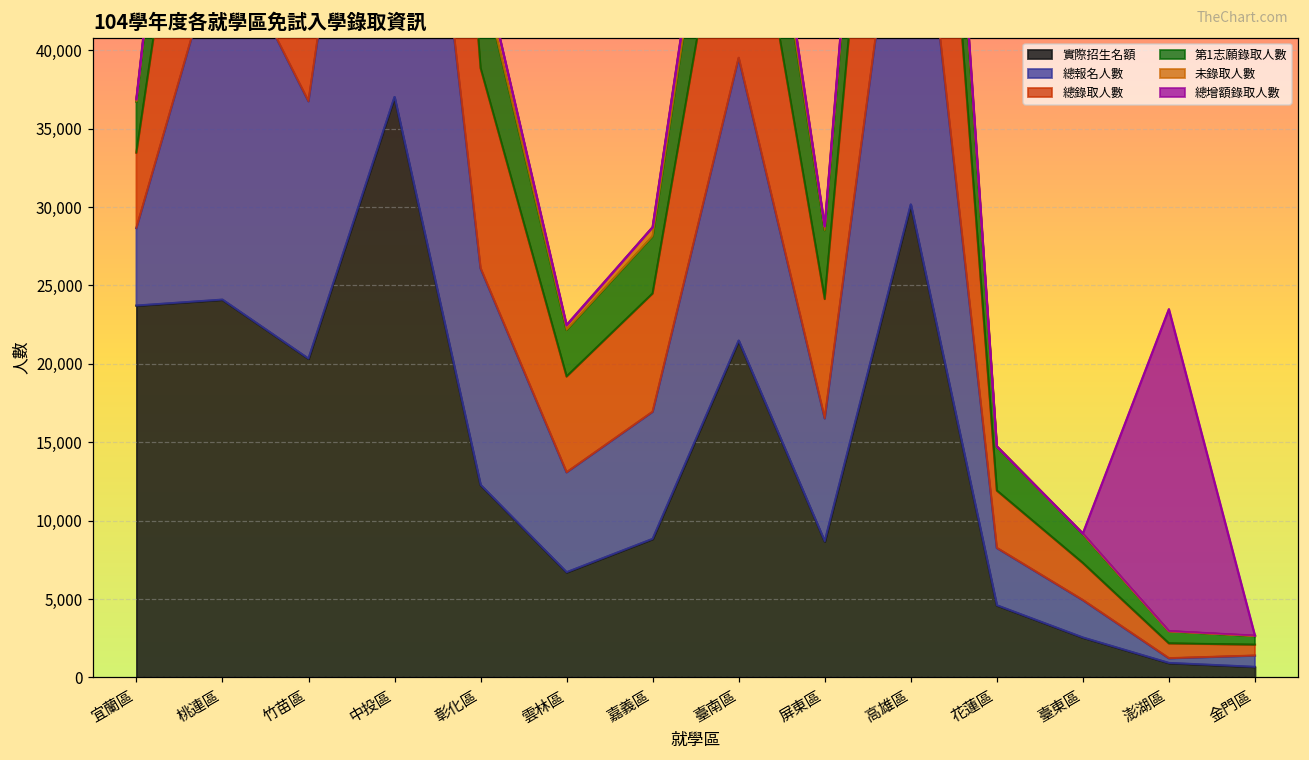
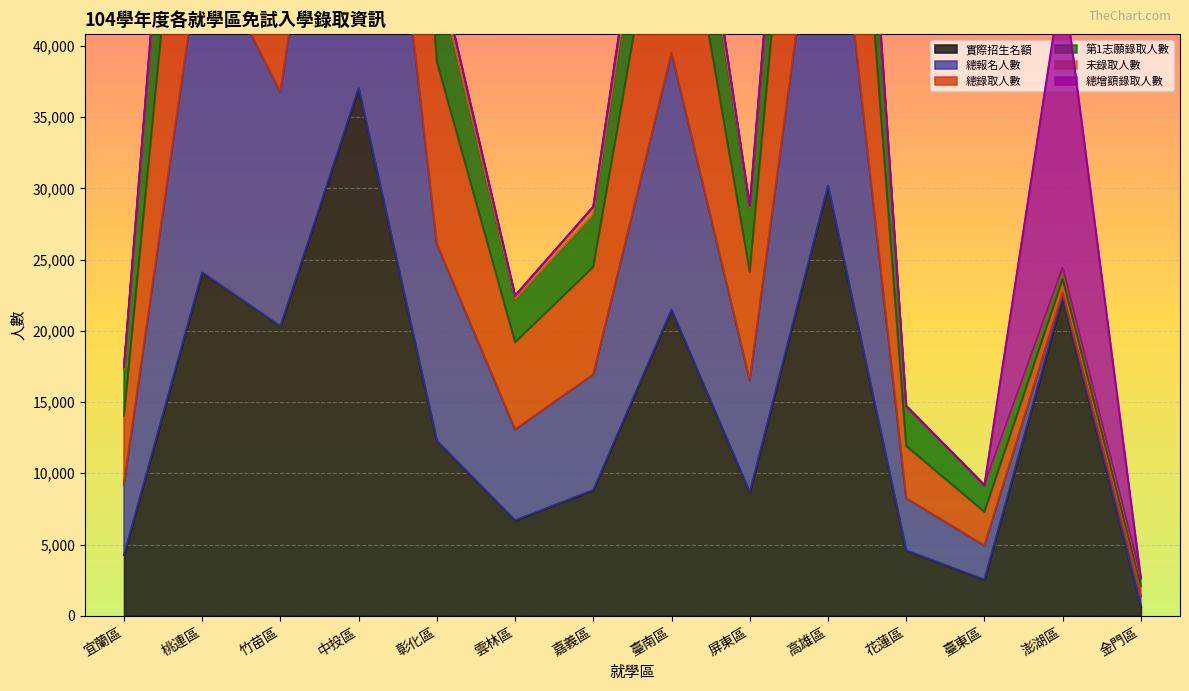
  {
    "實際招生名額": {
-     "宜蘭區": "23,700",
+     "宜蘭區": "4,300",
      "桃連區": "24,100",
      "竹苗區": "20,300",
      "中投區": "37,000",
      "彰化區": "12,300",
      "雲林區": "6,700",
      "嘉義區": "8,800",
      "臺南區": "21,500",
      "屏東區": "8,700",
      "高雄區": "30,200",
      "花蓮區": "4,600",
      "臺東區": "2,500",
-     "澎湖區": "900",
+     "澎湖區": "22,400",
      "金門區": "700"
    },
    "總報名人數": {
      "宜蘭區": "4,900",
      "竹苗區": "16,400",
      "彰化區": "13,800",
      "雲林區": "6,400",
      "嘉義區": "8,100",
      "臺南區": "18,000",
      "屏東區": "7,900",
      "花蓮區": "3,700",
      "臺東區": "2,400",
      "澎湖區": "300",
      "金門區": "700"
    },
    "第1志願錄取人數": {
      "雲林區": "3,000",
      "嘉義區": "3,700",
      "屏東區": "4,400"
    }
  }
